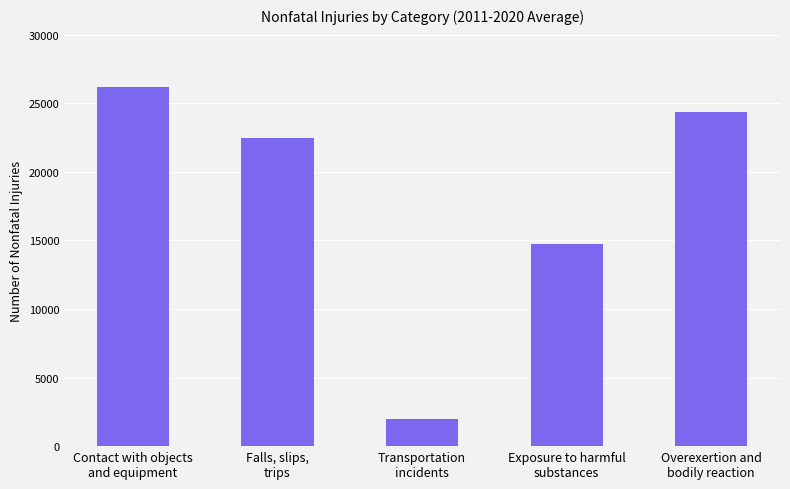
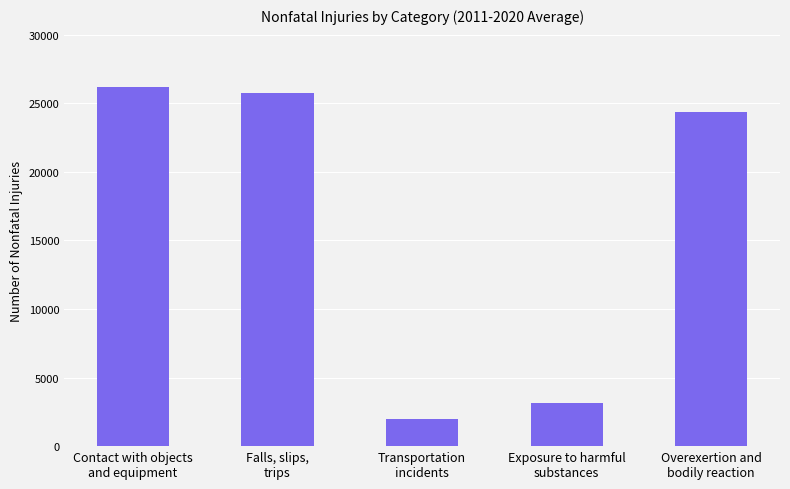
  {
    "Contact with objects and equipment": 26200,
-   "Falls, slips, trips": 22500,
+   "Falls, slips, trips": 25700,
    "Transportation incidents": 2000,
-   "Exposure to harmful substances": 14700,
+   "Exposure to harmful substances": 3200,
    "Overexertion and bodily reaction": 24400
  }
